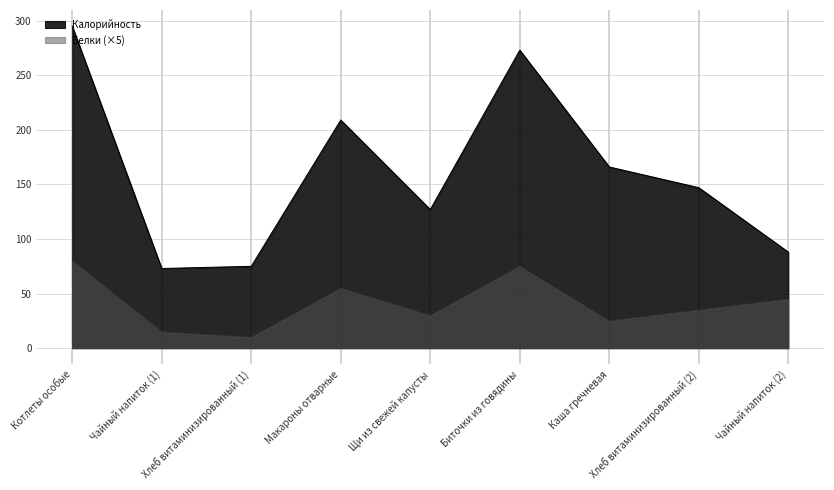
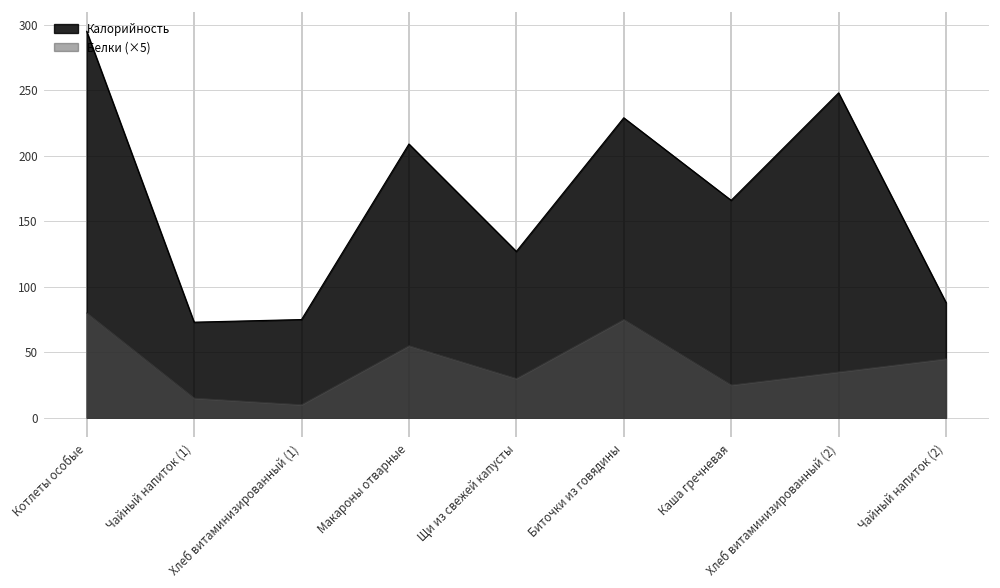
  {
    "Калорийность": {
      "Котлеты особые": 295,
      "Чайный напиток (1)": 73,
      "Хлеб витаминизированный (1)": 75,
      "Макароны отварные": 209,
      "Щи из свежей капусты": 127,
-     "Биточки из говядины": 273,
+     "Биточки из говядины": 229,
      "Каша гречневая": 166,
-     "Хлеб витаминизированный (2)": 147,
+     "Хлеб витаминизированный (2)": 248,
      "Чайный напиток (2)": 88
    },
    "Белки (×5)": {
      "Котлеты особые": 80,
      "Чайный напиток (1)": 15,
      "Хлеб витаминизированный (1)": 10,
      "Макароны отварные": 55,
      "Щи из свежей капусты": 30,
      "Биточки из говядины": 75,
      "Каша гречневая": 25,
      "Хлеб витаминизированный (2)": 35,
      "Чайный напиток (2)": 45
    }
  }
